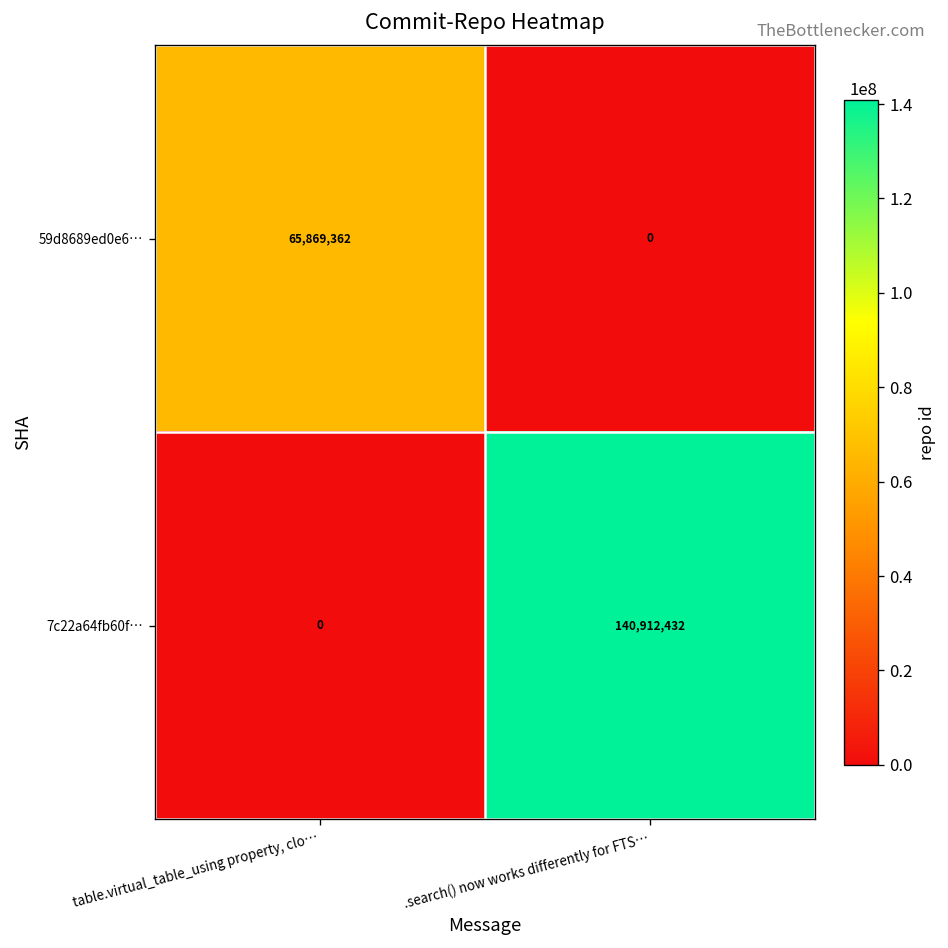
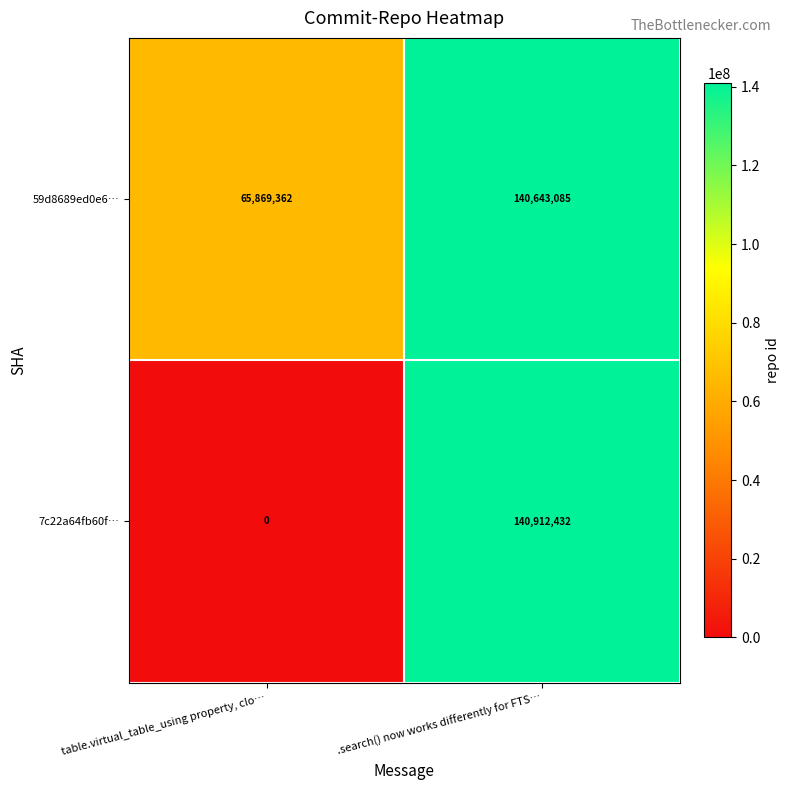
  {
    "59d8689ed0e6…": {
      "table.virtual_table_using property, clo…": "65,869,362",
-     ".search() now works differently for FTS…": "0"
+     ".search() now works differently for FTS…": "140,643,085"
    },
    "7c22a64fb60f…": {
      "table.virtual_table_using property, clo…": "0",
      ".search() now works differently for FTS…": "140,912,432"
    }
  }
